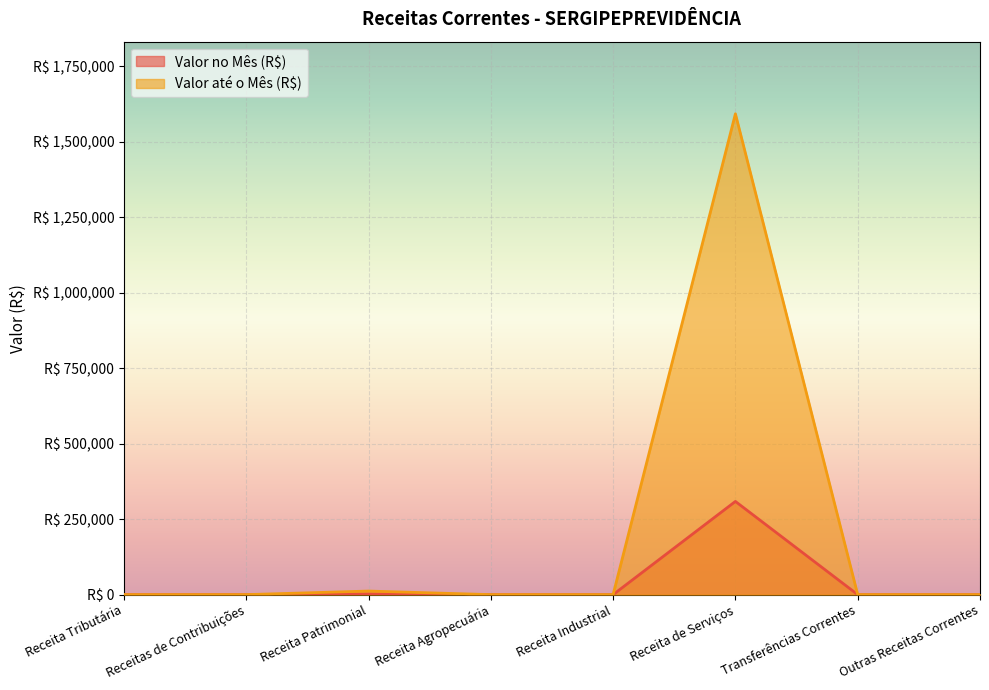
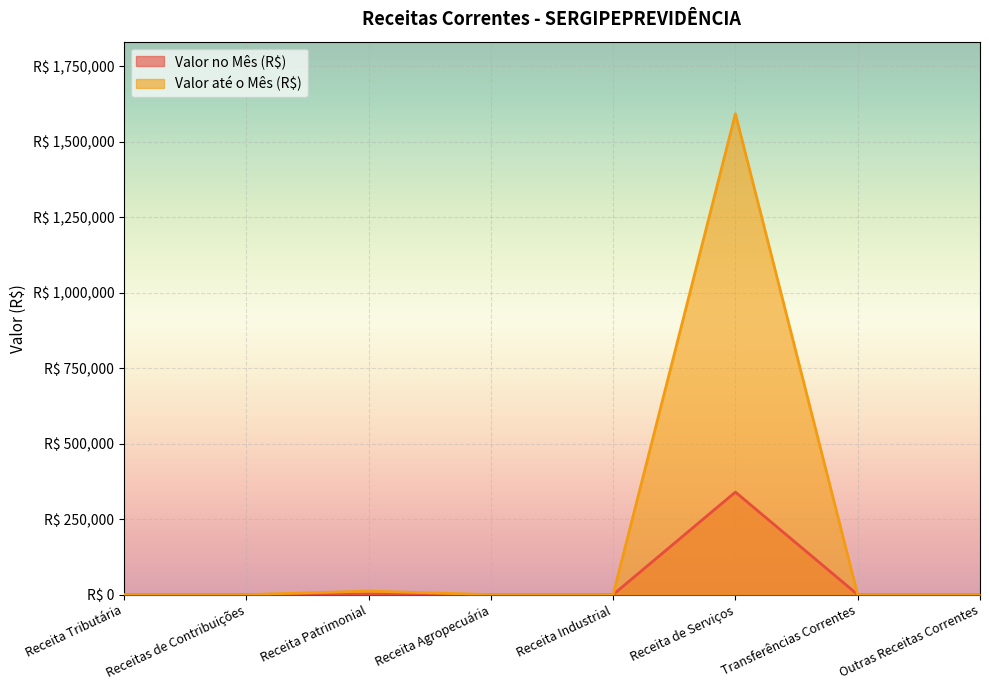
  {
    "Valor no Mês (R$)": {
      "Receita Patrimonial": "R$ 0",
-     "Receita de Serviços": "R$ 310,000"
+     "Receita de Serviços": "R$ 340,000"
    },
    "Valor até o Mês (R$)": {
      "Receita Patrimonial": "R$ 10,000",
      "Receita de Serviços": "R$ 1,590,000"
    }
  }
